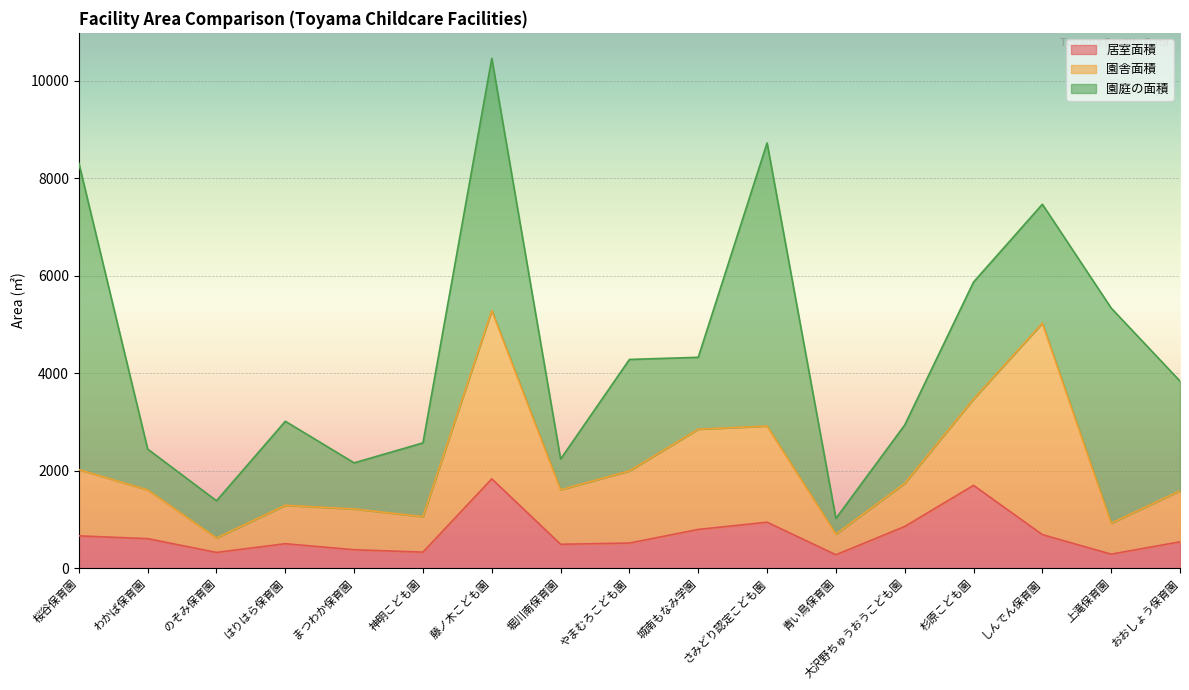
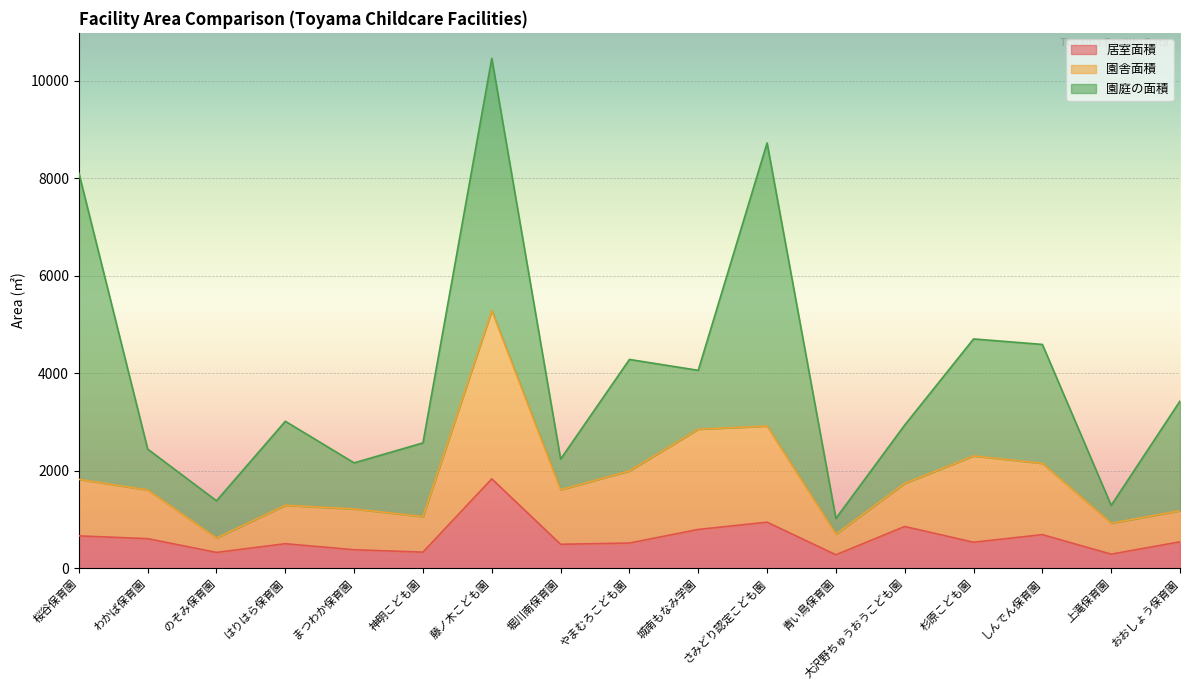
  {
    "居室面積": {
      "桜谷保育園": 700,
      "わかば保育園": 600,
      "のぞみ保育園": 300,
      "はりはら保育園": 500,
      "まつわか保育園": 400,
      "神明こども園": 300,
      "藤ノ木こども園": 1800,
      "堀川南保育園": 500,
      "やまむろこども園": 500,
      "城南もなみ学園": 800,
      "さみどり認定こども園": 900,
      "青い鳥保育園": 300,
      "大沢野ちゅうおうこども園": 900,
-     "杉原こども園": 1700,
+     "杉原こども園": 500,
      "しんでん保育園": 700,
      "上滝保育園": 300,
      "おおしょう保育園": 500
    },
    "園舎面積": {
-     "桜谷保育園": 1400,
+     "桜谷保育園": 1200,
      "わかば保育園": 1000,
      "のぞみ保育園": 300,
      "はりはら保育園": 800,
      "まつわか保育園": 800,
      "神明こども園": 700,
      "藤ノ木こども園": 3500,
      "堀川南保育園": 1100,
      "やまむろこども園": 1500,
      "城南もなみ学園": 2100,
      "さみどり認定こども園": 2000,
      "青い鳥保育園": 400,
      "大沢野ちゅうおうこども園": 900,
      "杉原こども園": 1800,
-     "しんでん保育園": 4300,
+     "しんでん保育園": 1500,
      "上滝保育園": 600,
-     "おおしょう保育園": 1000
+     "おおしょう保育園": 600
    },
    "園庭の面積": {
      "桜谷保育園": 6300,
      "わかば保育園": 800,
      "のぞみ保育園": 800,
      "はりはら保育園": 1700,
      "まつわか保育園": 900,
      "神明こども園": 1500,
      "藤ノ木こども園": 5200,
      "堀川南保育園": 600,
      "やまむろこども園": 2300,
-     "城南もなみ学園": 1500,
+     "城南もなみ学園": 1200,
      "さみどり認定こども園": 5800,
      "青い鳥保育園": 300,
      "大沢野ちゅうおうこども園": 1200,
      "杉原こども園": 2400,
      "しんでん保育園": 2400,
-     "上滝保育園": 4400,
+     "上滝保育園": 400,
      "おおしょう保育園": 2300
    }
  }
